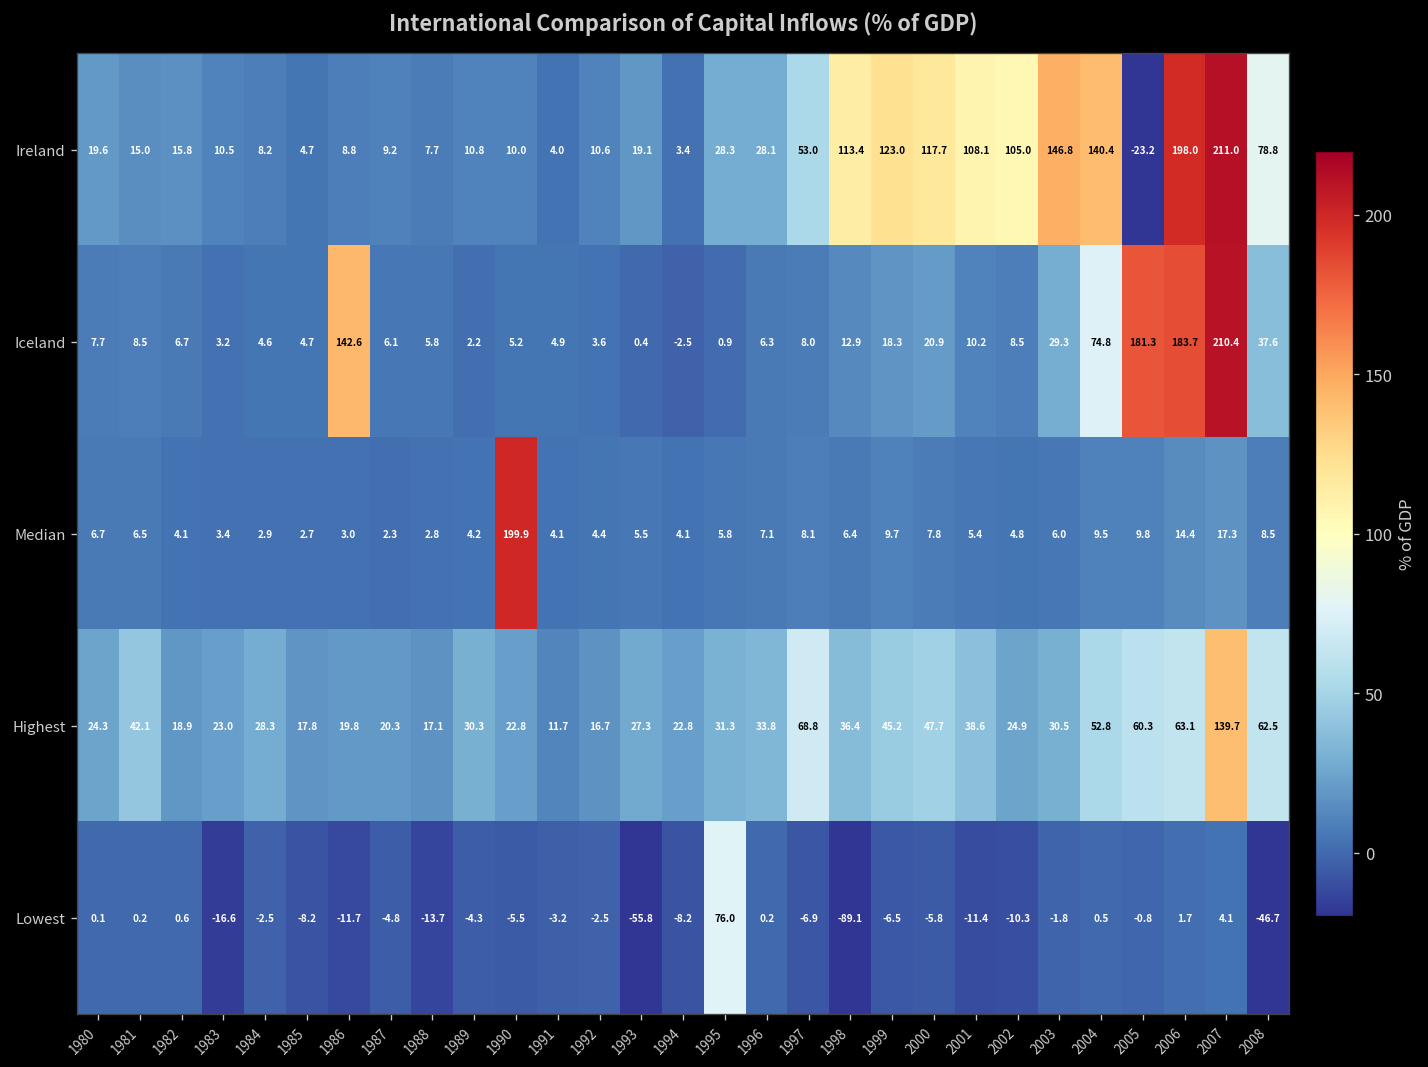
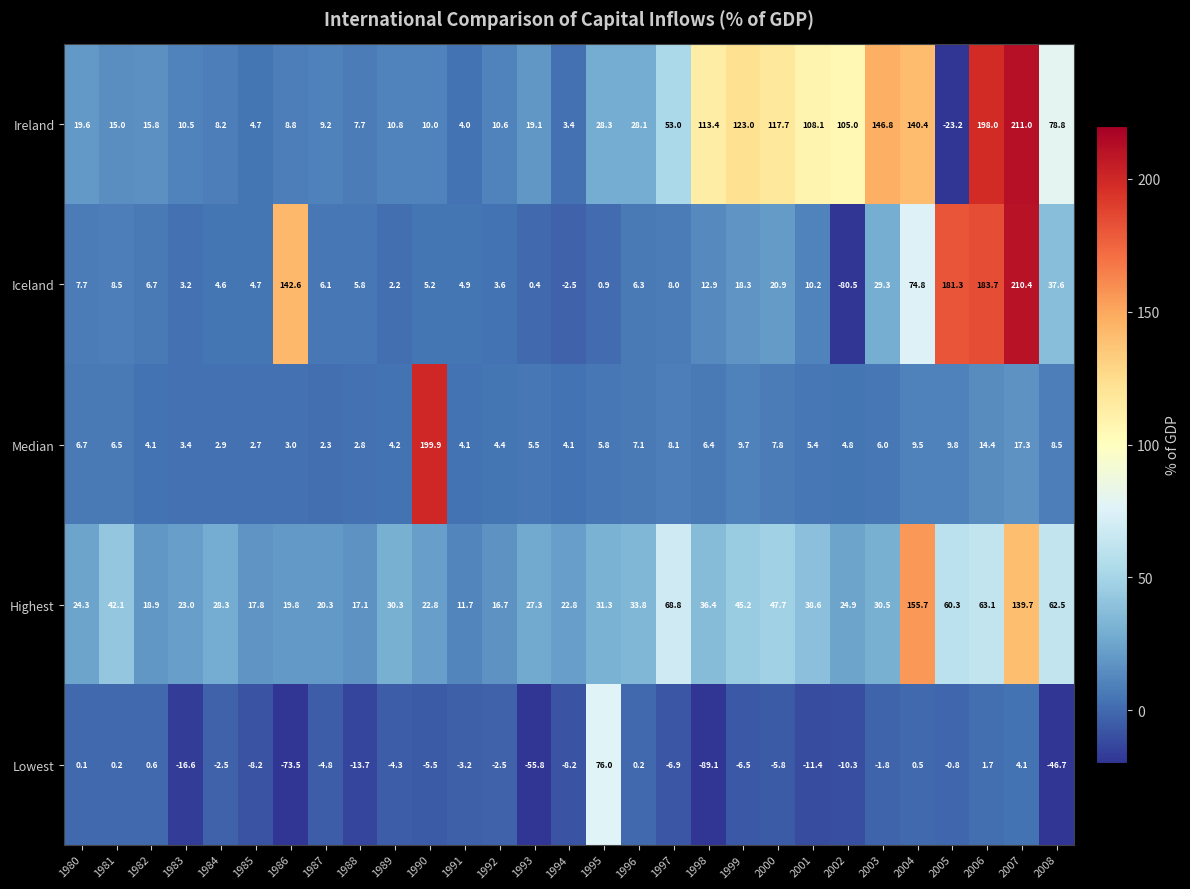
  {
    "Ireland": {
      "1980": 19.6,
      "1981": 15.0,
      "1982": 15.8,
      "1983": 10.5,
      "1984": 8.2,
      "1985": 4.7,
      "1986": 8.8,
      "1987": 9.2,
      "1988": 7.7,
      "1989": 10.8,
      "1990": 10.0,
      "1991": 4.0,
      "1992": 10.6,
      "1993": 19.1,
      "1994": 3.4,
      "1995": 28.3,
      "1996": 28.1,
      "1997": 53.0,
      "1998": 113.4,
      "1999": 123.0,
      "2000": 117.7,
      "2001": 108.1,
      "2002": 105.0,
      "2003": 146.8,
      "2004": 140.4,
      "2005": -23.2,
      "2006": 198.0,
      "2007": 211.0,
      "2008": 78.8
    },
    "Iceland": {
      "1980": 7.7,
      "1981": 8.5,
      "1982": 6.7,
      "1983": 3.2,
      "1984": 4.6,
      "1985": 4.7,
      "1986": 142.6,
      "1987": 6.1,
      "1988": 5.8,
      "1989": 2.2,
      "1990": 5.2,
      "1991": 4.9,
      "1992": 3.6,
      "1993": 0.4,
      "1994": -2.5,
      "1995": 0.9,
      "1996": 6.3,
      "1997": 8.0,
      "1998": 12.9,
      "1999": 18.3,
      "2000": 20.9,
      "2001": 10.2,
-     "2002": 8.5,
+     "2002": -80.5,
      "2003": 29.3,
      "2004": 74.8,
      "2005": 181.3,
      "2006": 183.7,
      "2007": 210.4,
      "2008": 37.6
    },
    "Median": {
      "1980": 6.7,
      "1981": 6.5,
      "1982": 4.1,
      "1983": 3.4,
      "1984": 2.9,
      "1985": 2.7,
      "1986": 3.0,
      "1987": 2.3,
      "1988": 2.8,
      "1989": 4.2,
      "1990": 199.9,
      "1991": 4.1,
      "1992": 4.4,
      "1993": 5.5,
      "1994": 4.1,
      "1995": 5.8,
      "1996": 7.1,
      "1997": 8.1,
      "1998": 6.4,
      "1999": 9.7,
      "2000": 7.8,
      "2001": 5.4,
      "2002": 4.8,
      "2003": 6.0,
      "2004": 9.5,
      "2005": 9.8,
      "2006": 14.4,
      "2007": 17.3,
      "2008": 8.5
    },
    "Highest": {
      "1980": 24.3,
      "1981": 42.1,
      "1982": 18.9,
      "1983": 23.0,
      "1984": 28.3,
      "1985": 17.8,
      "1986": 19.8,
      "1987": 20.3,
      "1988": 17.1,
      "1989": 30.3,
      "1990": 22.8,
      "1991": 11.7,
      "1992": 16.7,
      "1993": 27.3,
      "1994": 22.8,
      "1995": 31.3,
      "1996": 33.8,
      "1997": 68.8,
      "1998": 36.4,
      "1999": 45.2,
      "2000": 47.7,
      "2001": 38.6,
      "2002": 24.9,
      "2003": 30.5,
-     "2004": 52.8,
+     "2004": 155.7,
      "2005": 60.3,
      "2006": 63.1,
      "2007": 139.7,
      "2008": 62.5
    },
    "Lowest": {
      "1980": 0.1,
      "1981": 0.2,
      "1982": 0.6,
      "1983": -16.6,
      "1984": -2.5,
      "1985": -8.2,
-     "1986": -11.7,
+     "1986": -73.5,
      "1987": -4.8,
      "1988": -13.7,
      "1989": -4.3,
      "1990": -5.5,
      "1991": -3.2,
      "1992": -2.5,
      "1993": -55.8,
      "1994": -8.2,
      "1995": 76.0,
      "1996": 0.2,
      "1997": -6.9,
      "1998": -89.1,
      "1999": -6.5,
      "2000": -5.8,
      "2001": -11.4,
      "2002": -10.3,
      "2003": -1.8,
      "2004": 0.5,
      "2005": -0.8,
      "2006": 1.7,
      "2007": 4.1,
      "2008": -46.7
    }
  }
